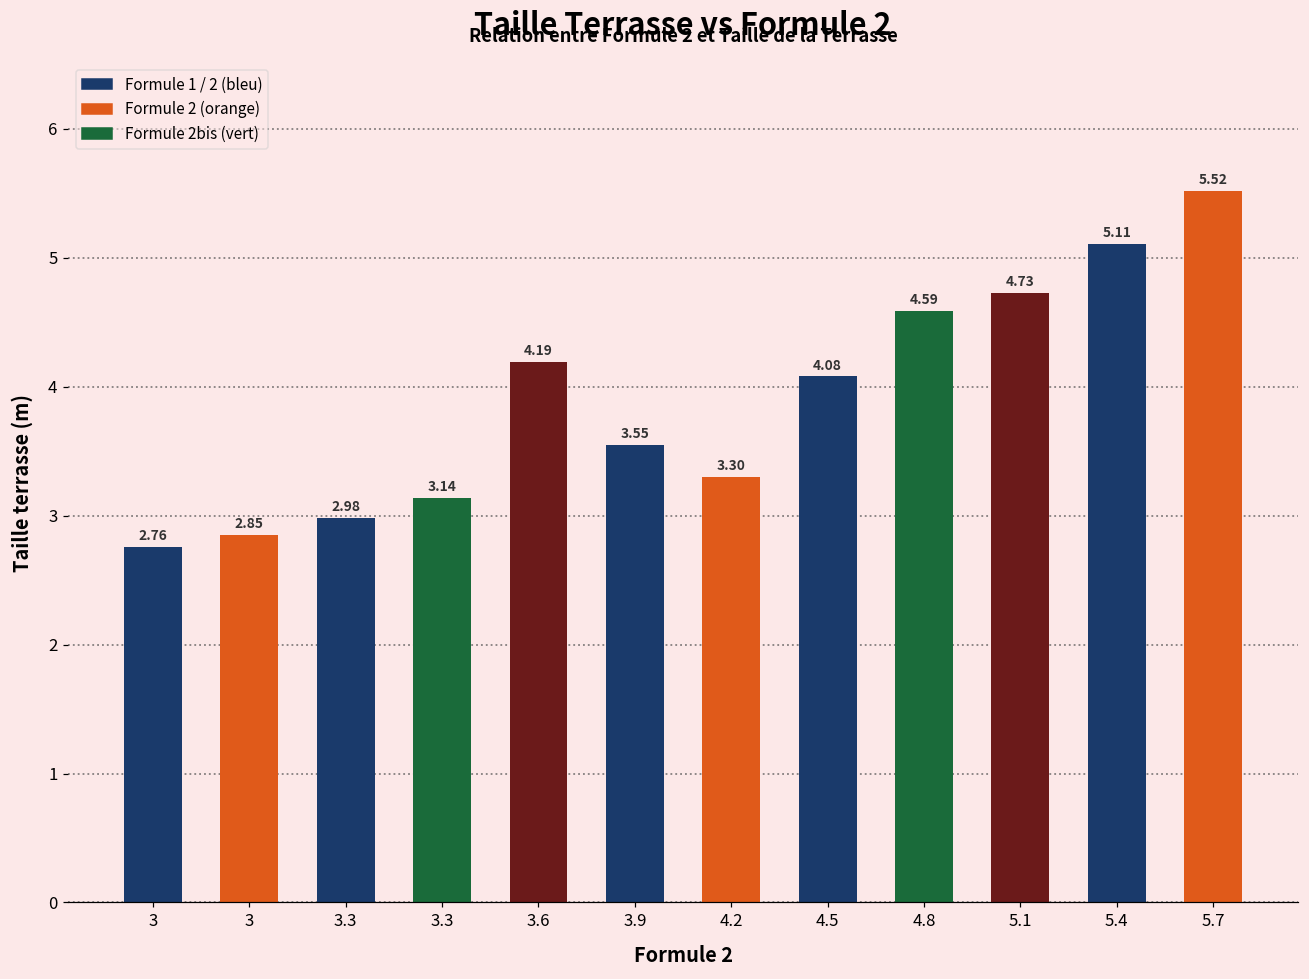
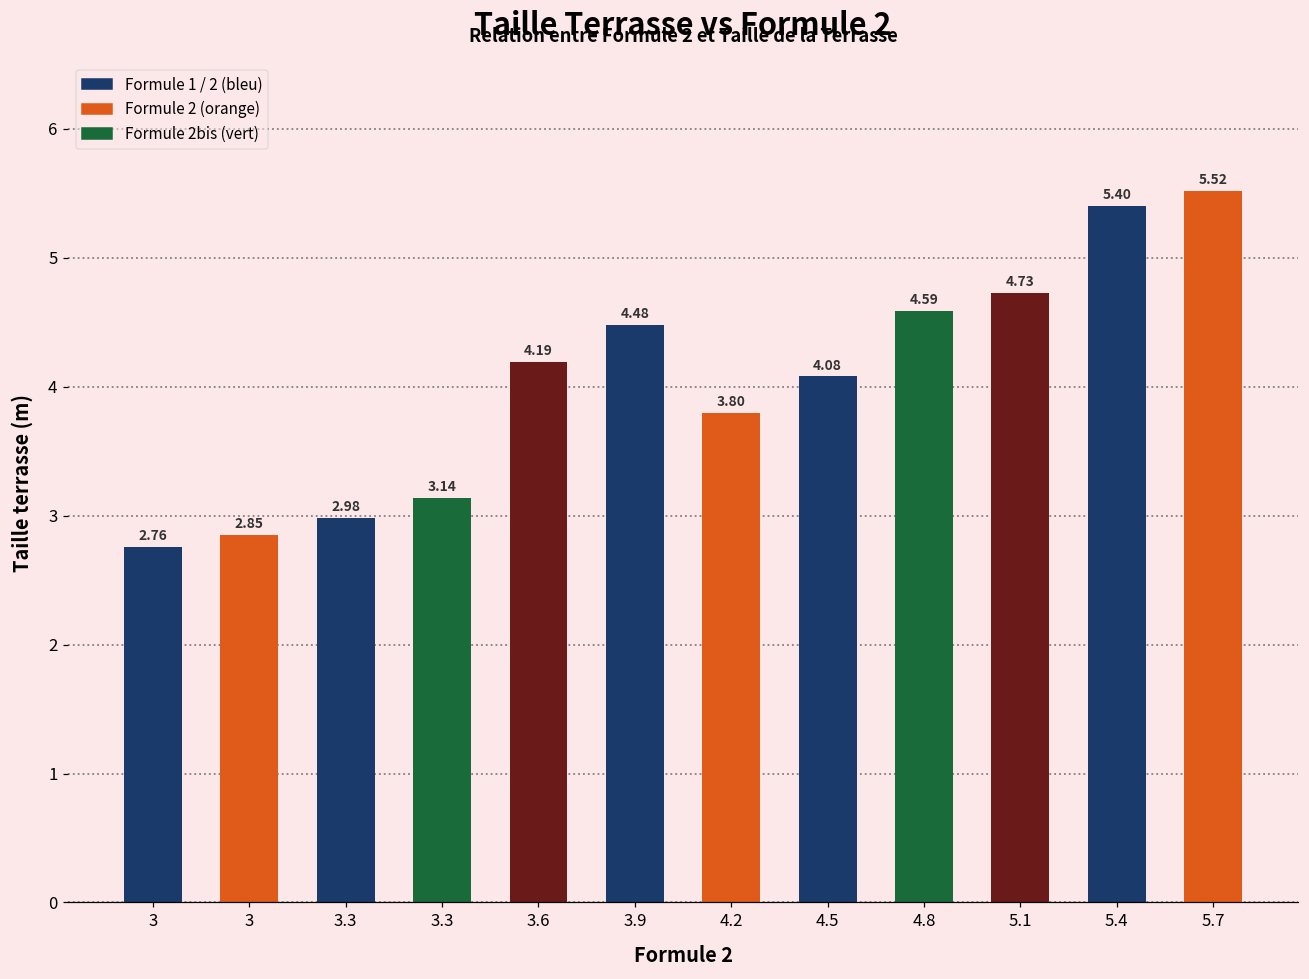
  {
    "3.6": 4.19,
-   "3.9": 3.55,
-   "4.2": 3.30,
+   "3.9": 4.48,
+   "4.2": 3.80,
    "4.5": 4.08,
    "4.8": 4.59,
    "5.1": 4.73,
-   "5.4": 5.11,
+   "5.4": 5.40,
    "5.7": 5.52
  }
